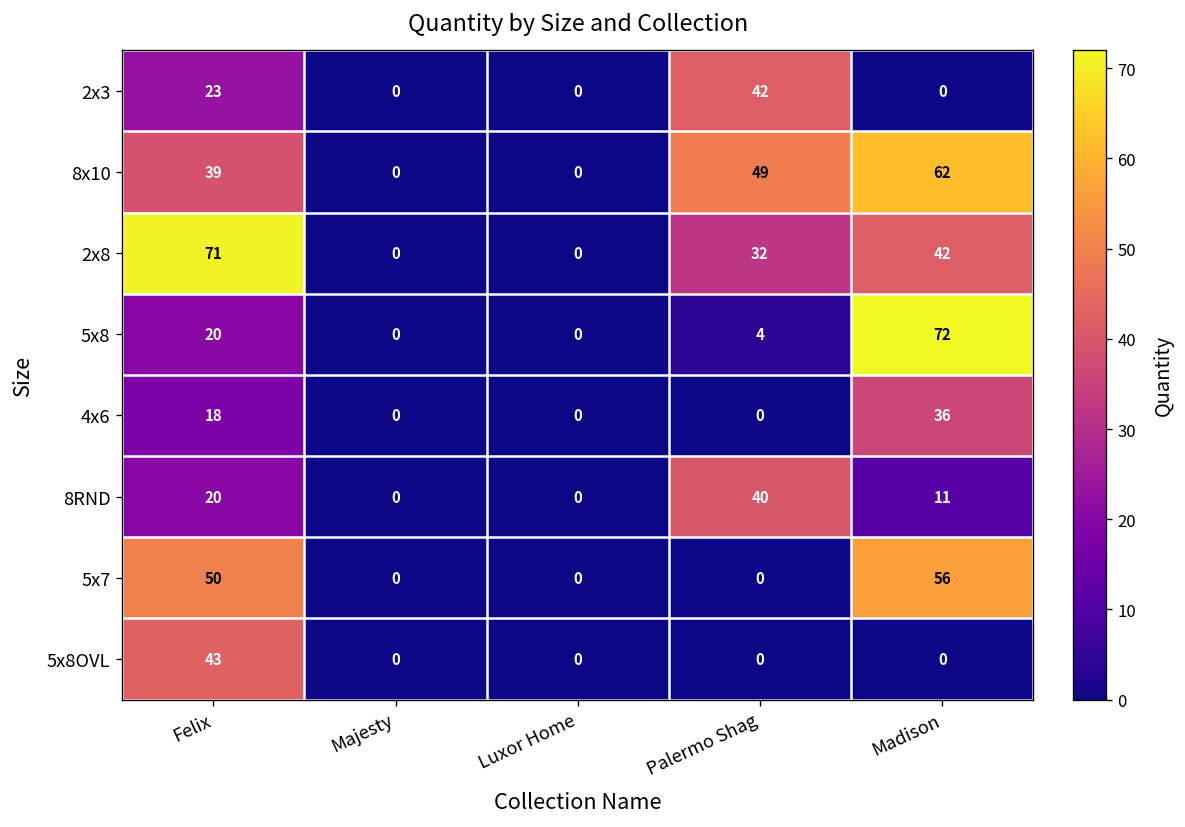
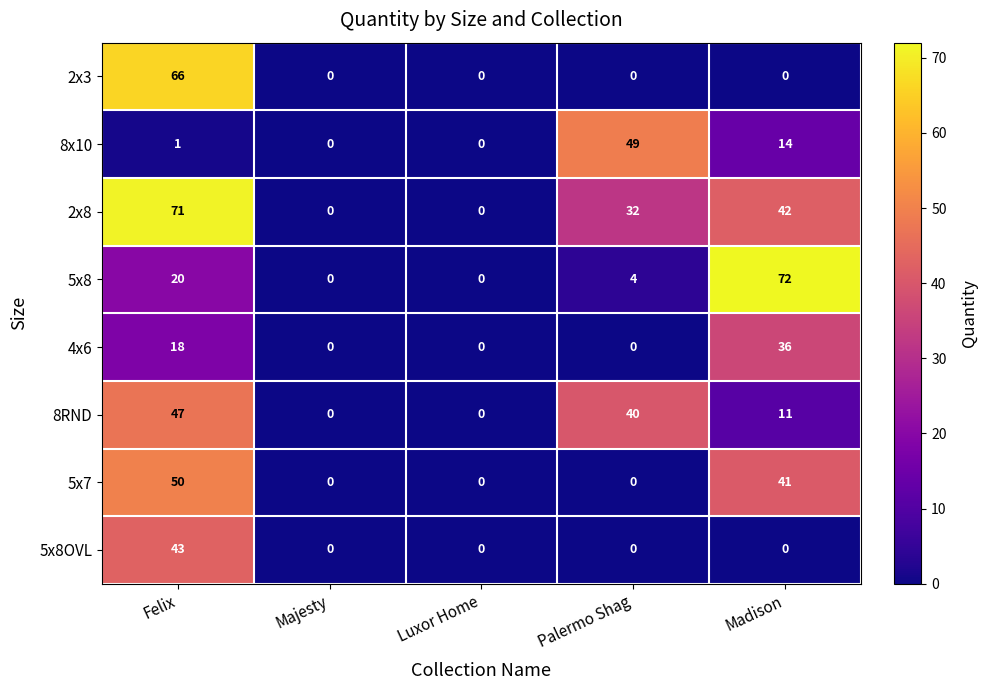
  {
    "2x3": {
-     "Felix": 23,
+     "Felix": 66,
      "Majesty": 0,
      "Luxor Home": 0,
-     "Palermo Shag": 42,
+     "Palermo Shag": 0,
      "Madison": 0
    },
    "8x10": {
-     "Felix": 39,
+     "Felix": 1,
      "Majesty": 0,
      "Luxor Home": 0,
      "Palermo Shag": 49,
-     "Madison": 62
+     "Madison": 14
    },
    "2x8": {
      "Felix": 71,
      "Majesty": 0,
      "Luxor Home": 0,
      "Palermo Shag": 32,
      "Madison": 42
    },
    "5x8": {
      "Felix": 20,
      "Majesty": 0,
      "Luxor Home": 0,
      "Palermo Shag": 4,
      "Madison": 72
    },
    "4x6": {
      "Felix": 18,
      "Majesty": 0,
      "Luxor Home": 0,
      "Palermo Shag": 0,
      "Madison": 36
    },
    "8RND": {
-     "Felix": 20,
+     "Felix": 47,
      "Majesty": 0,
      "Luxor Home": 0,
      "Palermo Shag": 40,
      "Madison": 11
    },
    "5x7": {
      "Felix": 50,
      "Majesty": 0,
      "Luxor Home": 0,
      "Palermo Shag": 0,
-     "Madison": 56
+     "Madison": 41
    },
    "5x8OVL": {
      "Felix": 43,
      "Majesty": 0,
      "Luxor Home": 0,
      "Palermo Shag": 0,
      "Madison": 0
    }
  }
